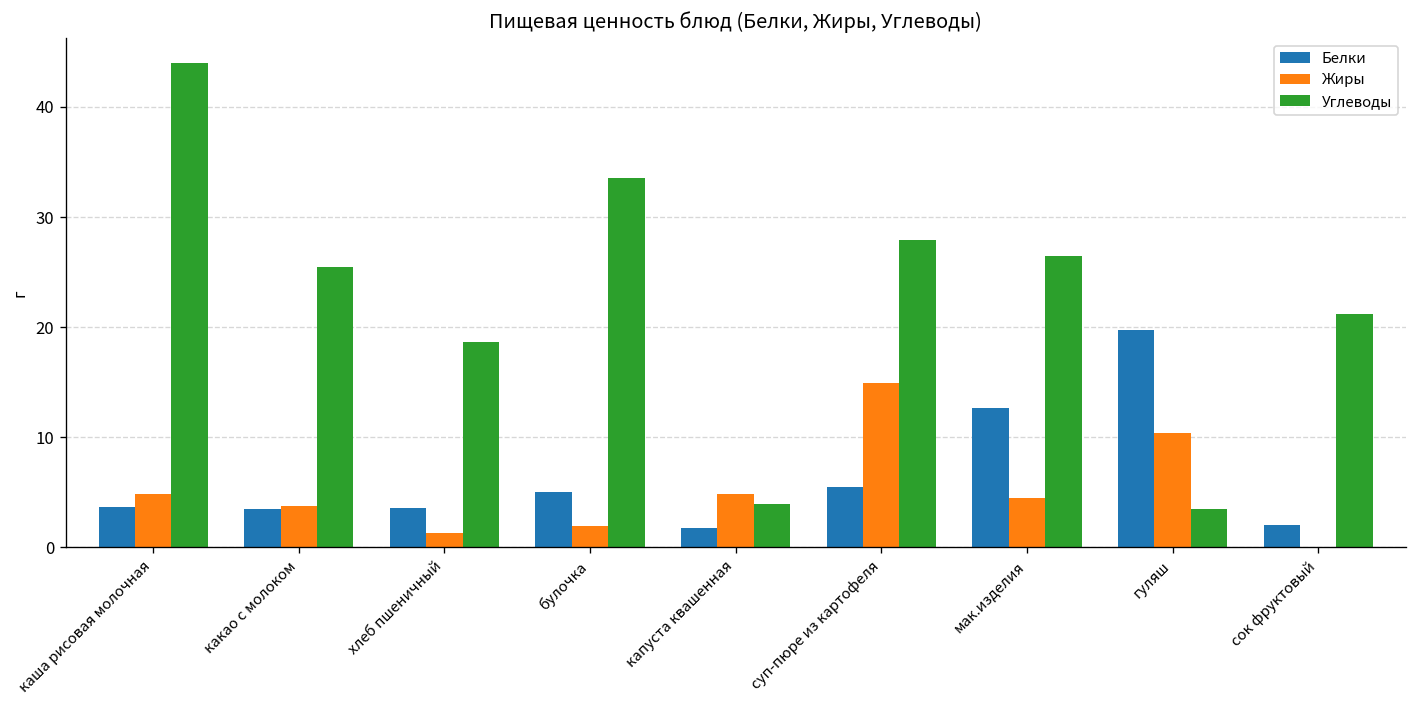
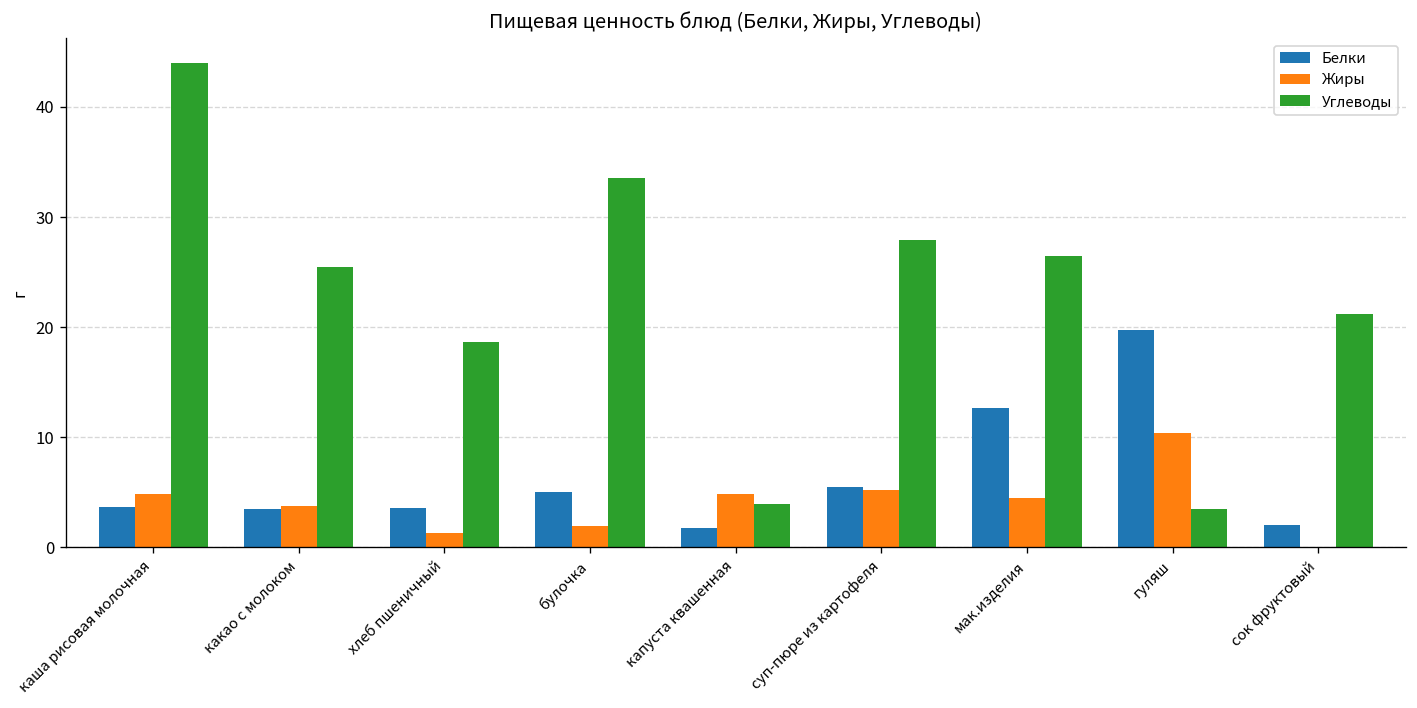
  {
    "Белки": {
      "каша рисовая молочная": 4,
      "какао с молоком": 4,
      "хлеб пшеничный": 4,
      "булочка": 5,
      "капуста квашенная": 2,
      "суп-пюре из картофеля": 6,
      "мак.изделия": 13,
      "гуляш": 20,
      "сок фруктовый": 2
    },
    "Жиры": {
      "каша рисовая молочная": 5,
      "какао с молоком": 4,
      "хлеб пшеничный": 1,
      "булочка": 2,
      "капуста квашенная": 5,
-     "суп-пюре из картофеля": 15,
+     "суп-пюре из картофеля": 5,
      "мак.изделия": 5,
      "гуляш": 10,
      "сок фруктовый": 0
    },
    "Углеводы": {
      "каша рисовая молочная": 44,
      "какао с молоком": 25,
      "хлеб пшеничный": 19,
      "булочка": 34,
      "капуста квашенная": 4,
      "суп-пюре из картофеля": 28,
      "мак.изделия": 26,
      "гуляш": 4,
      "сок фруктовый": 21
    }
  }
